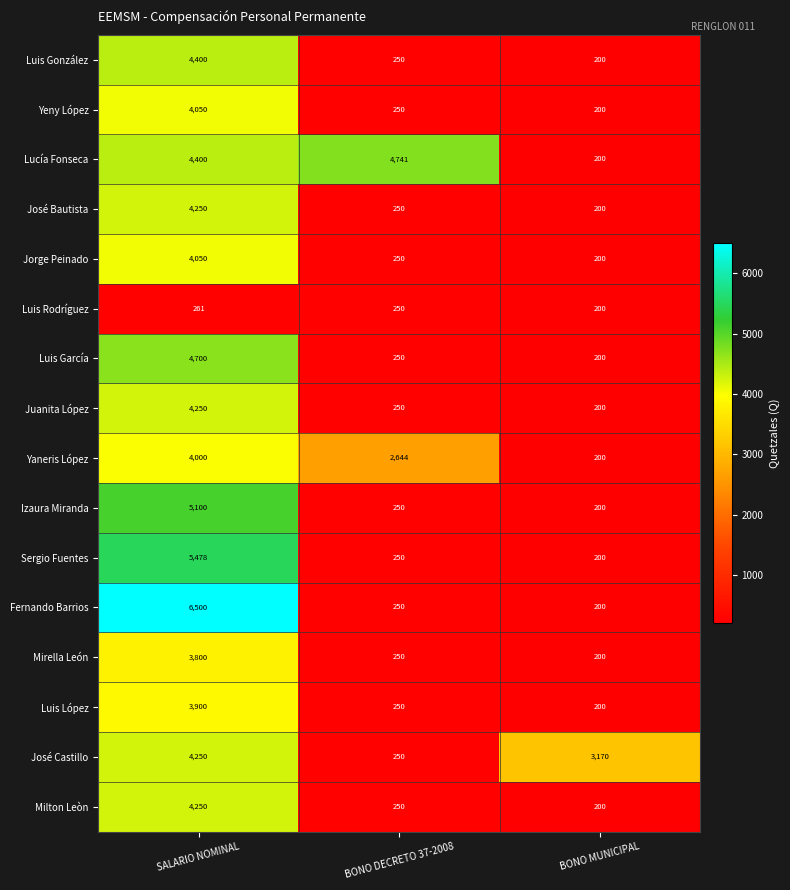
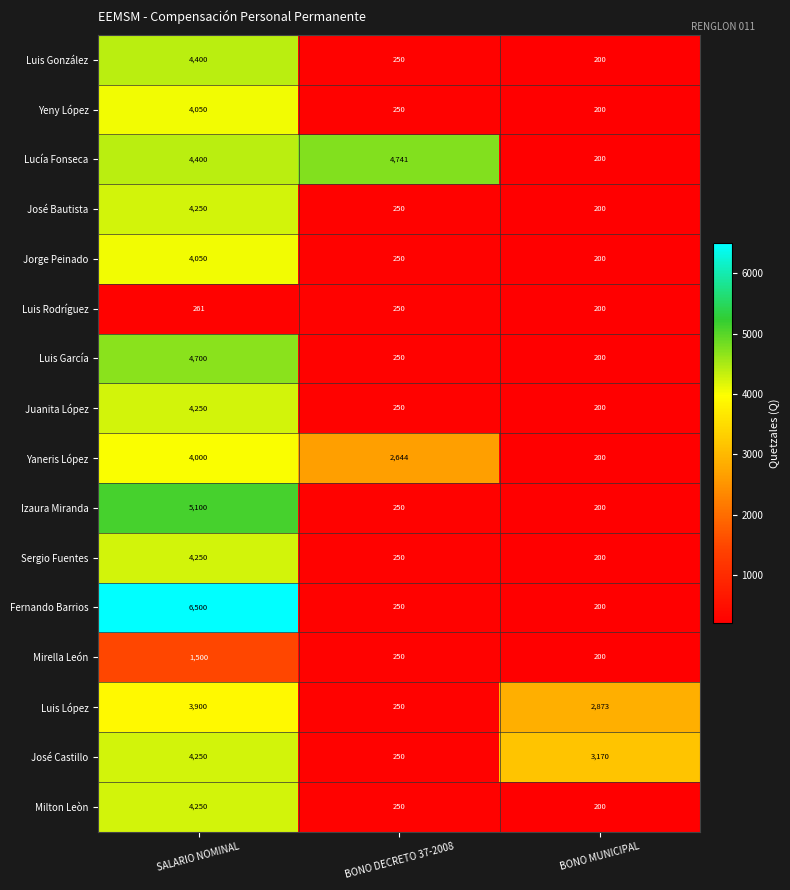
  {
    "Luis González": {
      "SALARIO NOMINAL": "4,400",
      "BONO DECRETO 37-2008": "250",
      "BONO MUNICIPAL": "200"
    },
    "Yeny López": {
      "SALARIO NOMINAL": "4,050",
      "BONO DECRETO 37-2008": "250",
      "BONO MUNICIPAL": "200"
    },
    "Lucía Fonseca": {
      "SALARIO NOMINAL": "4,400",
      "BONO DECRETO 37-2008": "4,741",
      "BONO MUNICIPAL": "200"
    },
    "José Bautista": {
      "SALARIO NOMINAL": "4,250",
      "BONO DECRETO 37-2008": "250",
      "BONO MUNICIPAL": "200"
    },
    "Jorge Peinado": {
      "SALARIO NOMINAL": "4,050",
      "BONO DECRETO 37-2008": "250",
      "BONO MUNICIPAL": "200"
    },
    "Luis Rodríguez": {
      "SALARIO NOMINAL": "261",
      "BONO DECRETO 37-2008": "250",
      "BONO MUNICIPAL": "200"
    },
    "Luis García": {
      "SALARIO NOMINAL": "4,700",
      "BONO DECRETO 37-2008": "250",
      "BONO MUNICIPAL": "200"
    },
    "Juanita López": {
      "SALARIO NOMINAL": "4,250",
      "BONO DECRETO 37-2008": "250",
      "BONO MUNICIPAL": "200"
    },
    "Yaneris López": {
      "SALARIO NOMINAL": "4,000",
      "BONO DECRETO 37-2008": "2,644",
      "BONO MUNICIPAL": "200"
    },
    "Izaura Miranda": {
      "SALARIO NOMINAL": "5,100",
      "BONO DECRETO 37-2008": "250",
      "BONO MUNICIPAL": "200"
    },
    "Sergio Fuentes": {
-     "SALARIO NOMINAL": "5,478",
+     "SALARIO NOMINAL": "4,250",
      "BONO DECRETO 37-2008": "250",
      "BONO MUNICIPAL": "200"
    },
    "Fernando Barrios": {
      "SALARIO NOMINAL": "6,500",
      "BONO DECRETO 37-2008": "250",
      "BONO MUNICIPAL": "200"
    },
    "Mirella León": {
-     "SALARIO NOMINAL": "3,800",
+     "SALARIO NOMINAL": "1,500",
      "BONO DECRETO 37-2008": "250",
      "BONO MUNICIPAL": "200"
    },
    "Luis López": {
      "SALARIO NOMINAL": "3,900",
      "BONO DECRETO 37-2008": "250",
-     "BONO MUNICIPAL": "200"
+     "BONO MUNICIPAL": "2,873"
    },
    "José Castillo": {
      "SALARIO NOMINAL": "4,250",
      "BONO DECRETO 37-2008": "250",
      "BONO MUNICIPAL": "3,170"
    },
    "Milton Leòn": {
      "SALARIO NOMINAL": "4,250",
      "BONO DECRETO 37-2008": "250",
      "BONO MUNICIPAL": "200"
    }
  }
